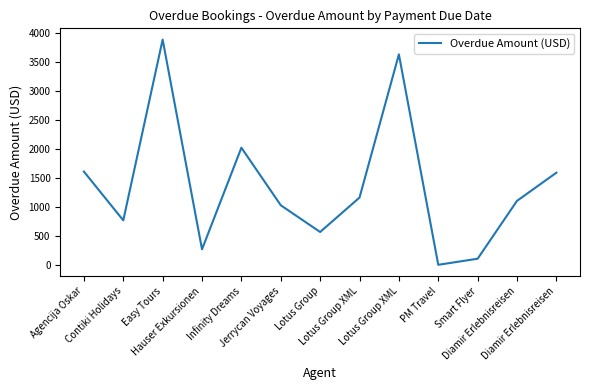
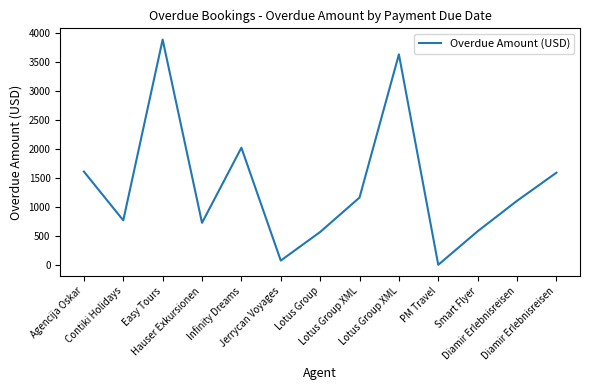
  {
    "Agencija Oskar": 1600,
    "Contiki Holidays": 800,
    "Easy Tours": 3900,
-   "Hauser Exkursionen": 300,
+   "Hauser Exkursionen": 700,
    "Infinity Dreams": 2000,
-   "Jerrycan Voyages": 1000,
+   "Jerrycan Voyages": 100,
    "Lotus Group": 600,
    "PM Travel": 0,
-   "Smart Flyer": 100
+   "Smart Flyer": 600
  }
